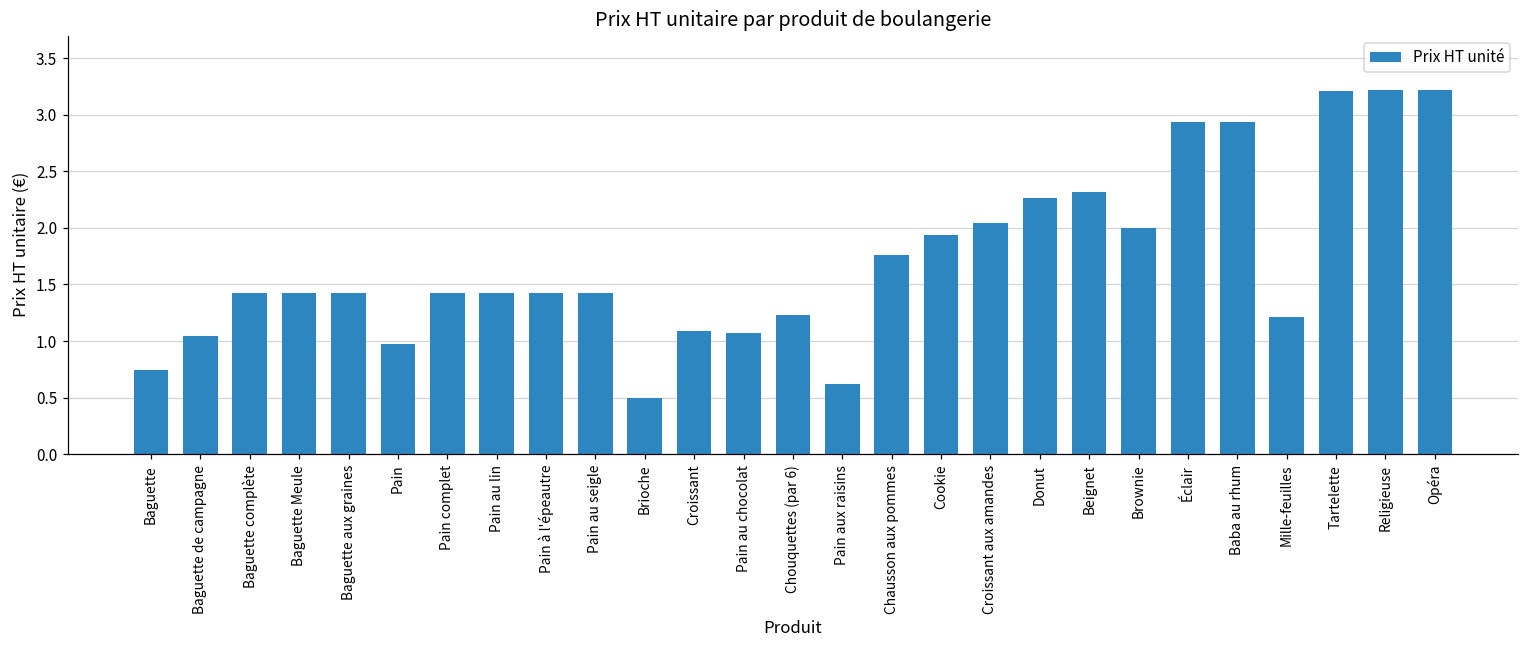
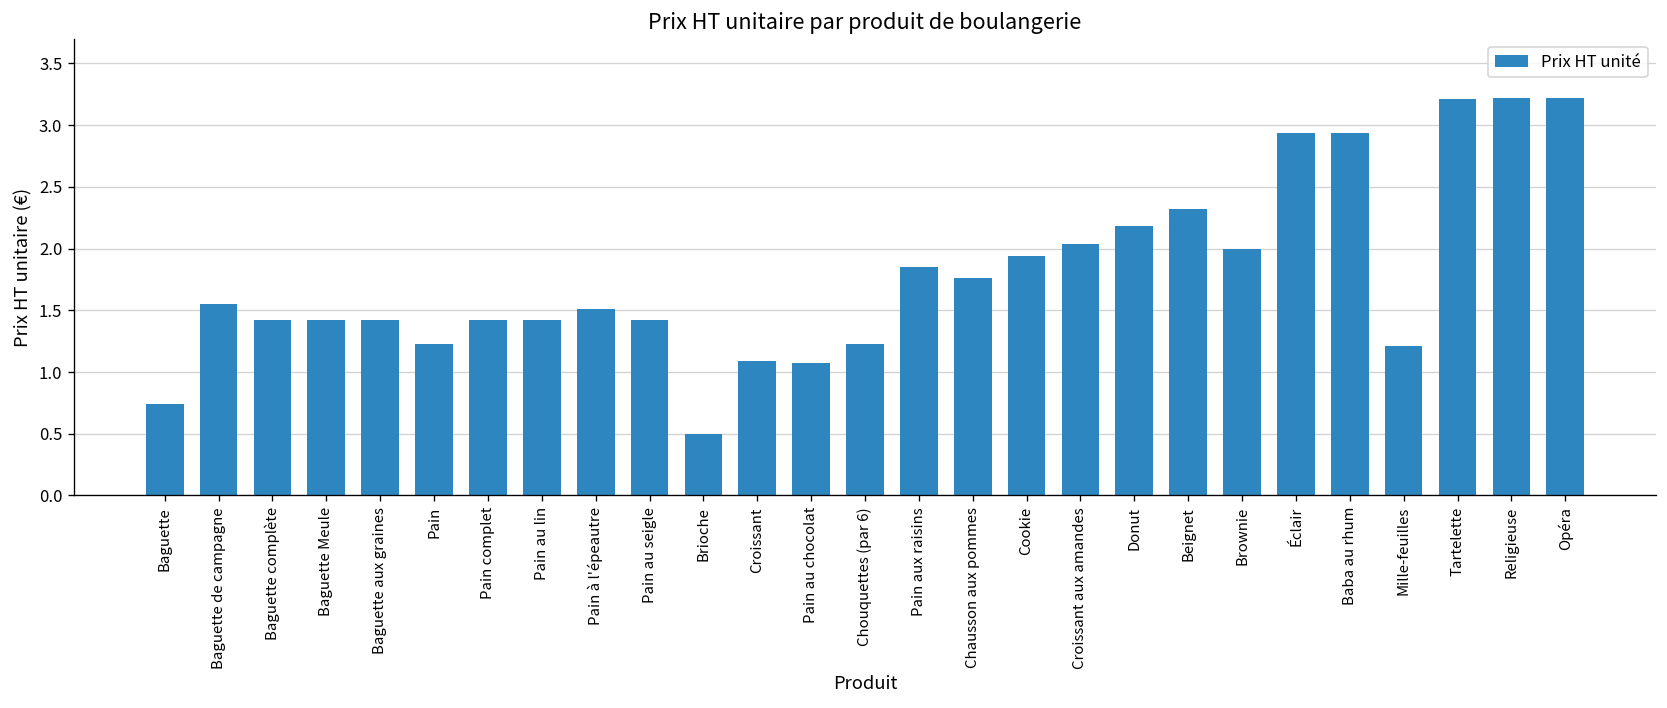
  {
    "Baguette": 0.74,
-   "Baguette de campagne": 1.04,
+   "Baguette de campagne": 1.55,
    "Baguette complète": 1.42,
    "Baguette Meule": 1.42,
    "Baguette aux graines": 1.42,
-   "Pain": 0.97,
+   "Pain": 1.23,
    "Pain complet": 1.42,
    "Pain au lin": 1.42,
-   "Pain à l'épeautre": 1.42,
+   "Pain à l'épeautre": 1.51,
    "Pain au seigle": 1.42,
    "Brioche": 0.50,
    "Croissant": 1.09,
    "Pain au chocolat": 1.07,
    "Chouquettes (par 6)": 1.23,
-   "Pain aux raisins": 0.62,
+   "Pain aux raisins": 1.85,
    "Chausson aux pommes": 1.76,
    "Cookie": 1.94,
    "Croissant aux amandes": 2.04,
-   "Donut": 2.26,
+   "Donut": 2.18,
    "Beignet": 2.32,
    "Brownie": 2.00,
    "Éclair": 2.94,
    "Baba au rhum": 2.94,
    "Mille-feuilles": 1.21,
    "Tartelette": 3.21,
    "Religieuse": 3.22,
    "Opéra": 3.22
  }
